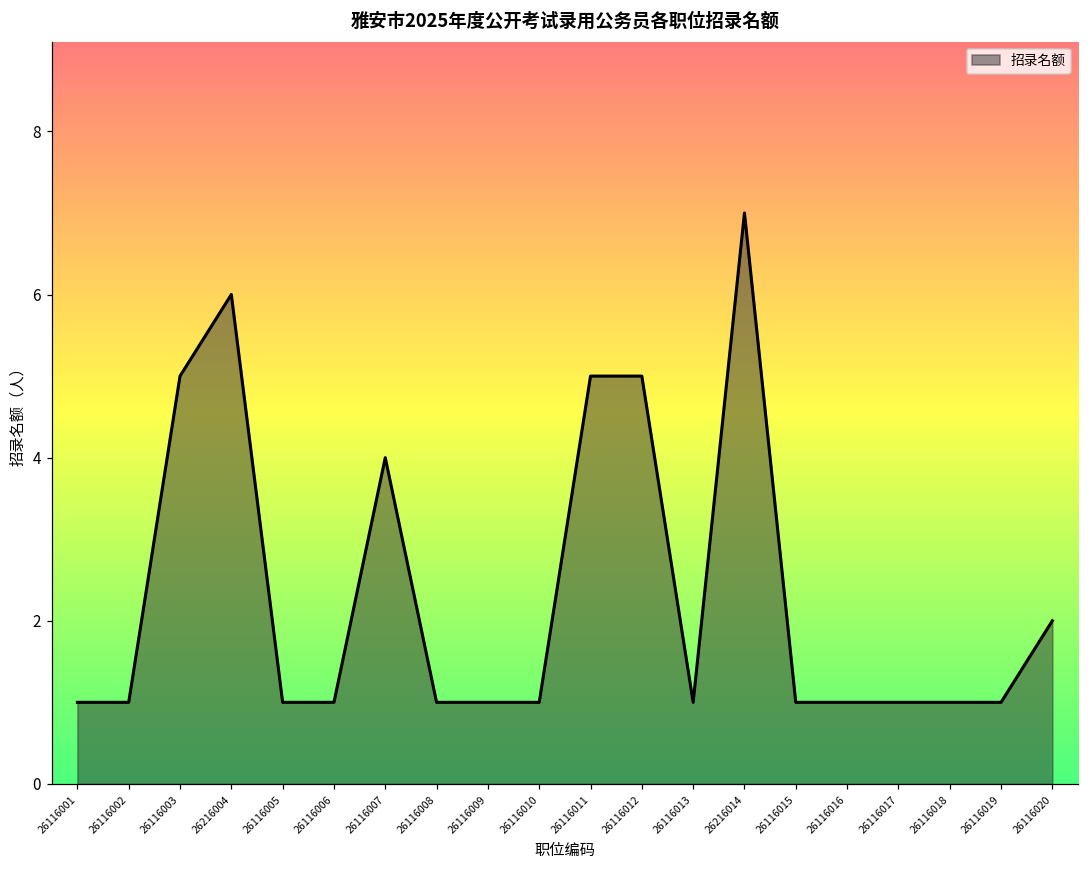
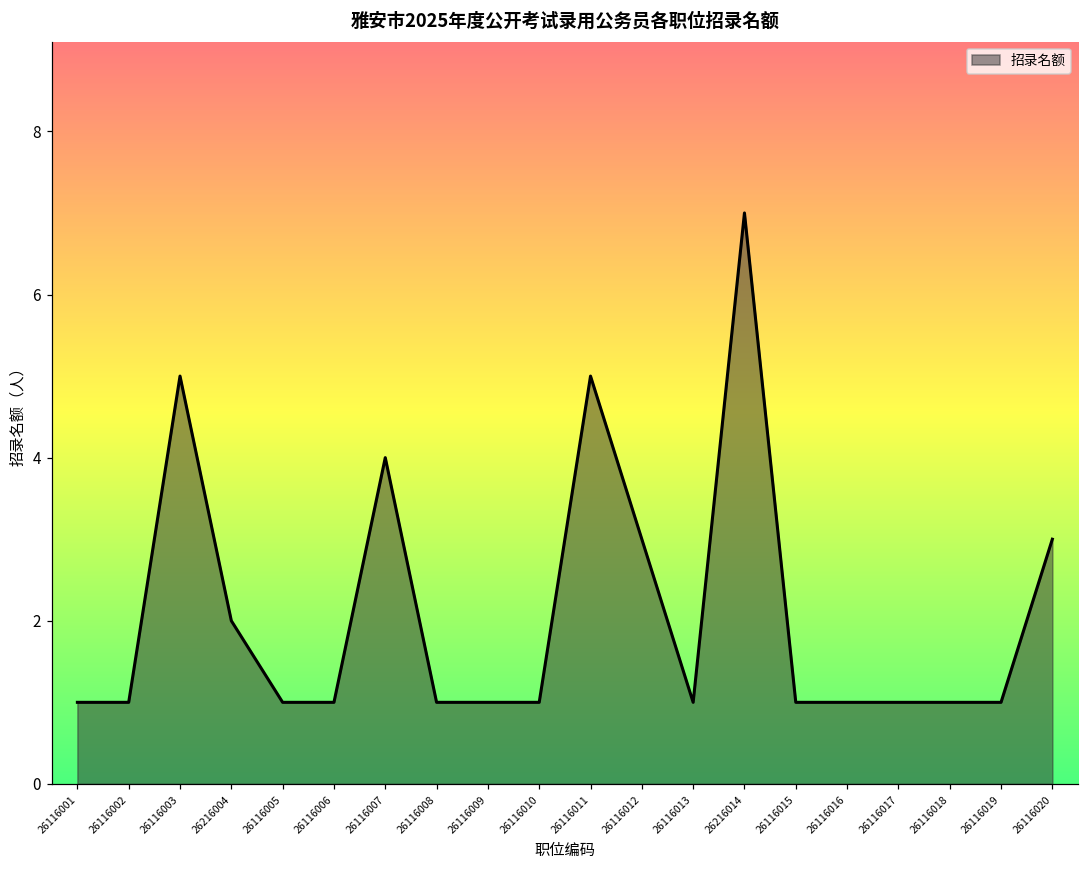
  {
    "26116001": 1,
    "26116002": 1,
    "26116003": 5,
-   "26216004": 6,
+   "26216004": 2,
    "26116005": 1,
    "26116006": 1,
    "26116007": 4,
    "26116008": 1,
    "26116009": 1,
    "26116010": 1,
    "26116011": 5,
-   "26116012": 5,
+   "26116012": 3,
    "26116013": 1,
    "26216014": 7,
    "26116015": 1,
    "26116016": 1,
    "26116017": 1,
    "26116018": 1,
    "26116019": 1,
-   "26116020": 2
+   "26116020": 3
  }
